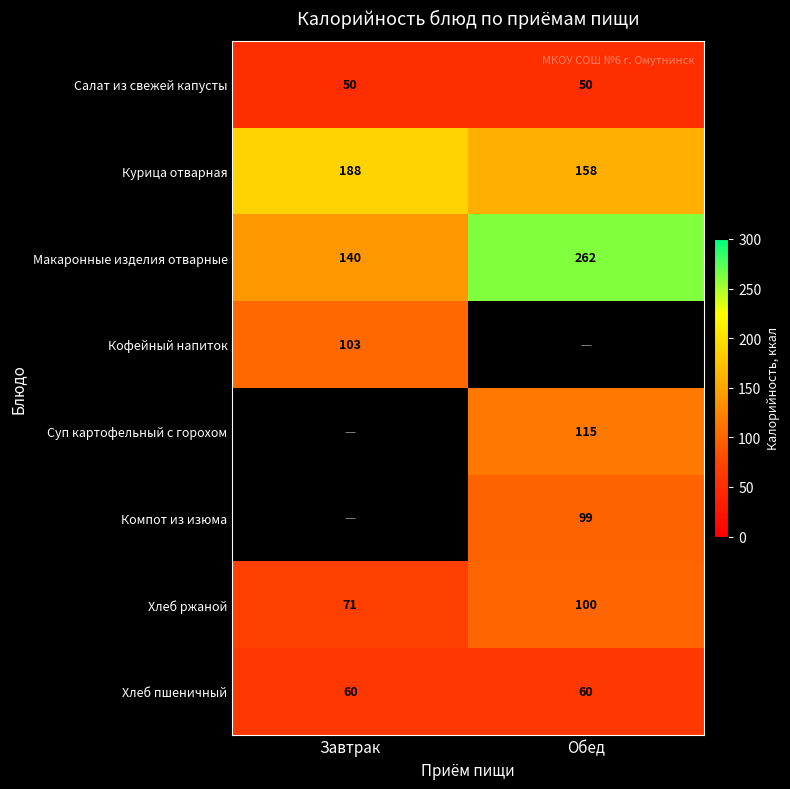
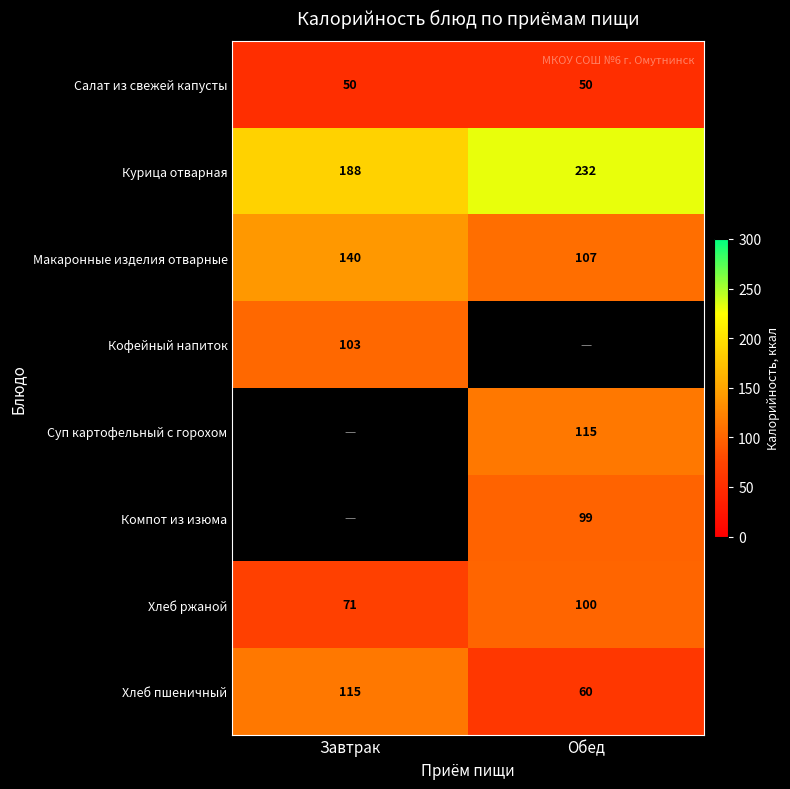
  {
    "Салат из свежей капусты": {
      "Завтрак": 50
    },
    "Курица отварная": {
      "Завтрак": 188,
-     "Обед": 158
+     "Обед": 232
    },
    "Макаронные изделия отварные": {
      "Завтрак": 140,
-     "Обед": 262
+     "Обед": 107
    },
    "Кофейный напиток": {
      "Завтрак": 103
    },
    "Суп картофельный с горохом": {
      "Обед": 115
    },
    "Компот из изюма": {
      "Обед": 99
    },
    "Хлеб ржаной": {
      "Завтрак": 71,
      "Обед": 100
    },
    "Хлеб пшеничный": {
-     "Завтрак": 60,
+     "Завтрак": 115,
      "Обед": 60
    }
  }
